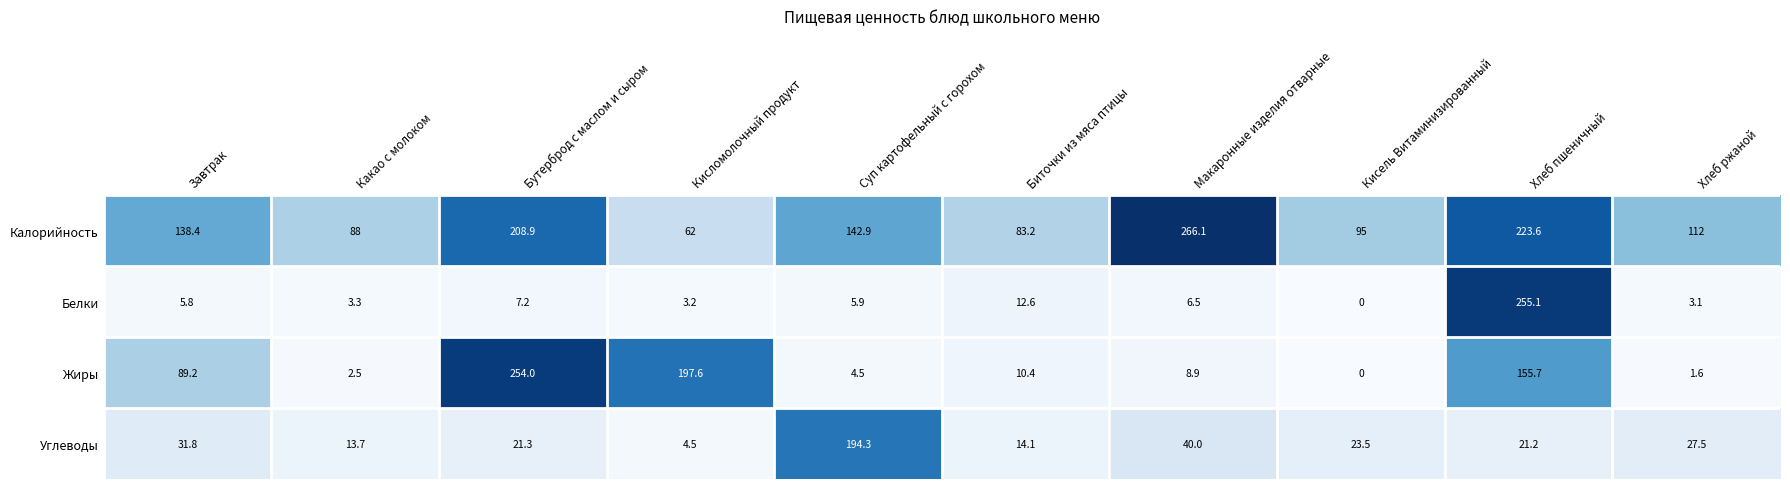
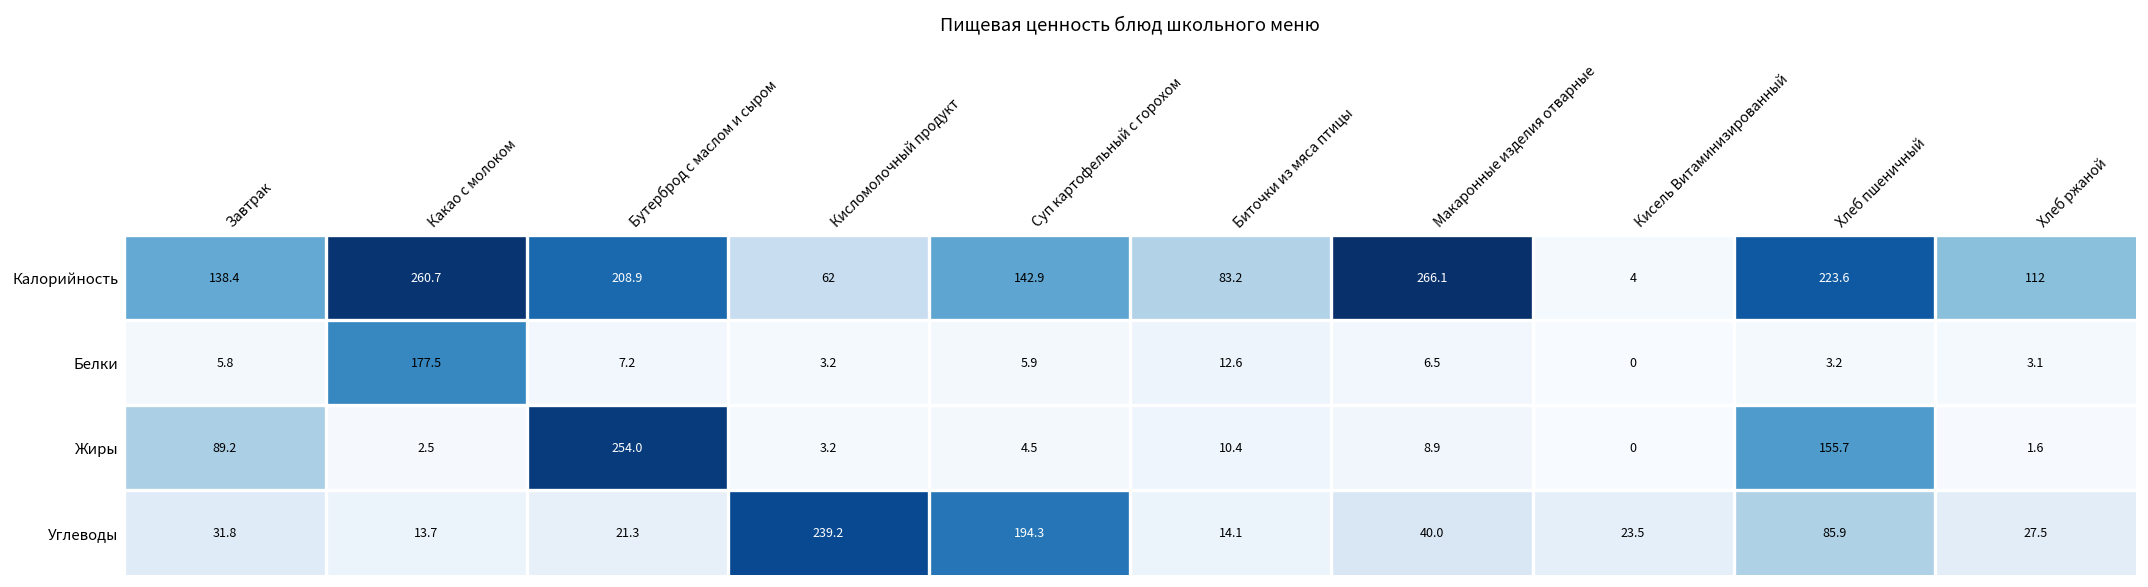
  {
    "Калорийность": {
      "Завтрак": 138.4,
-     "Какао с молоком": 88,
+     "Какао с молоком": 260.7,
      "Бутерброд с маслом и сыром": 208.9,
      "Кисломолочный продукт": 62,
      "Суп картофельный с горохом": 142.9,
      "Биточки из мяса птицы": 83.2,
      "Макаронные изделия отварные": 266.1,
-     "Кисель Витаминизированный": 95,
+     "Кисель Витаминизированный": 4,
      "Хлеб пшеничный": 223.6,
      "Хлеб ржаной": 112
    },
    "Белки": {
      "Завтрак": 5.8,
-     "Какао с молоком": 3.3,
+     "Какао с молоком": 177.5,
      "Бутерброд с маслом и сыром": 7.2,
      "Кисломолочный продукт": 3.2,
      "Суп картофельный с горохом": 5.9,
      "Биточки из мяса птицы": 12.6,
      "Макаронные изделия отварные": 6.5,
      "Кисель Витаминизированный": 0,
-     "Хлеб пшеничный": 255.1,
+     "Хлеб пшеничный": 3.2,
      "Хлеб ржаной": 3.1
    },
    "Жиры": {
      "Завтрак": 89.2,
      "Какао с молоком": 2.5,
      "Бутерброд с маслом и сыром": 254.0,
-     "Кисломолочный продукт": 197.6,
+     "Кисломолочный продукт": 3.2,
      "Суп картофельный с горохом": 4.5,
      "Биточки из мяса птицы": 10.4,
      "Макаронные изделия отварные": 8.9,
      "Кисель Витаминизированный": 0,
      "Хлеб пшеничный": 155.7,
      "Хлеб ржаной": 1.6
    },
    "Углеводы": {
      "Завтрак": 31.8,
      "Какао с молоком": 13.7,
      "Бутерброд с маслом и сыром": 21.3,
-     "Кисломолочный продукт": 4.5,
+     "Кисломолочный продукт": 239.2,
      "Суп картофельный с горохом": 194.3,
      "Биточки из мяса птицы": 14.1,
      "Макаронные изделия отварные": 40.0,
      "Кисель Витаминизированный": 23.5,
-     "Хлеб пшеничный": 21.2,
+     "Хлеб пшеничный": 85.9,
      "Хлеб ржаной": 27.5
    }
  }
